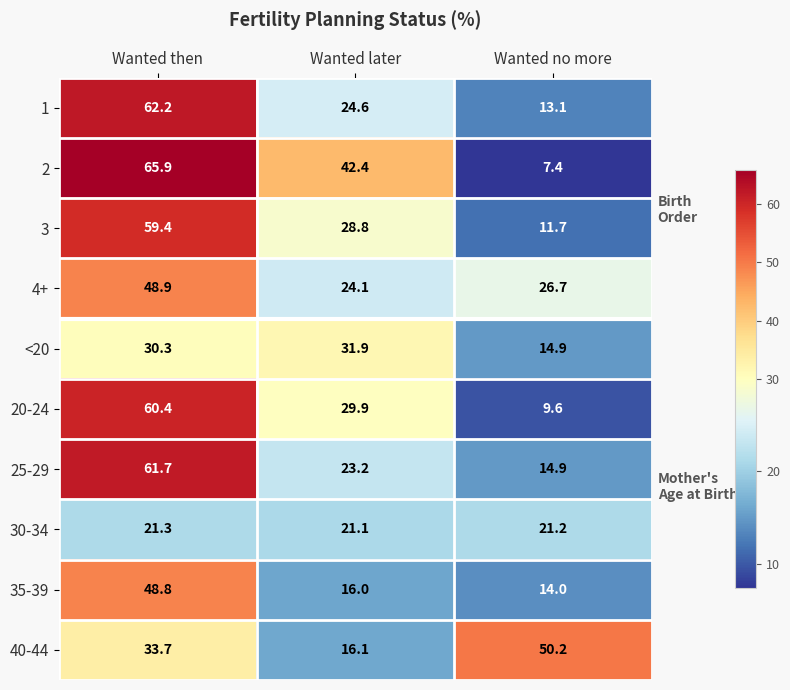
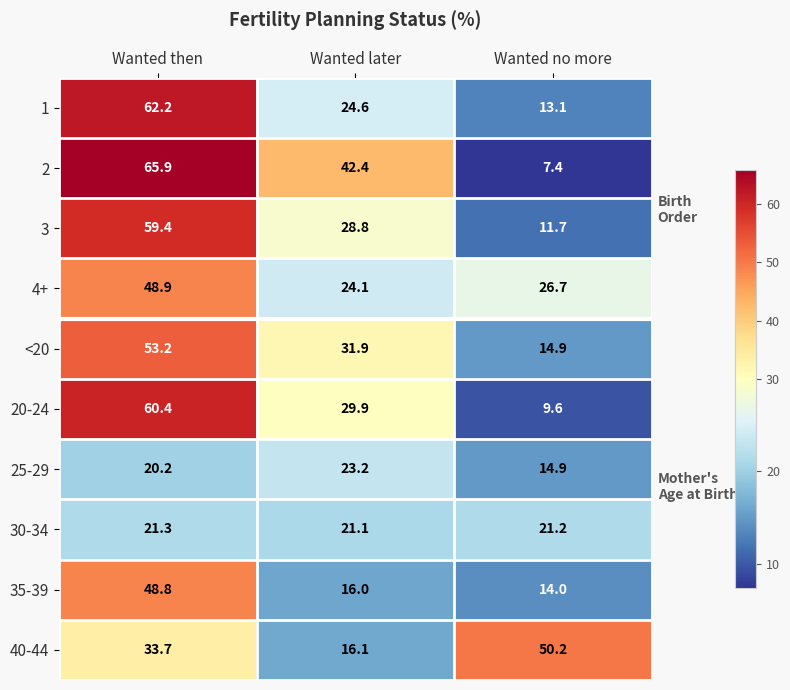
  {
    "1": {
      "Wanted then": 62.2,
      "Wanted later": 24.6,
      "Wanted no more": 13.1
    },
    "2": {
      "Wanted then": 65.9,
      "Wanted later": 42.4,
      "Wanted no more": 7.4
    },
    "3": {
      "Wanted then": 59.4,
      "Wanted later": 28.8,
      "Wanted no more": 11.7
    },
    "4+": {
      "Wanted then": 48.9,
      "Wanted later": 24.1,
      "Wanted no more": 26.7
    },
    "<20": {
-     "Wanted then": 30.3,
+     "Wanted then": 53.2,
      "Wanted later": 31.9,
      "Wanted no more": 14.9
    },
    "20-24": {
      "Wanted then": 60.4,
      "Wanted later": 29.9,
      "Wanted no more": 9.6
    },
    "25-29": {
-     "Wanted then": 61.7,
+     "Wanted then": 20.2,
      "Wanted later": 23.2,
      "Wanted no more": 14.9
    },
    "30-34": {
      "Wanted then": 21.3,
      "Wanted later": 21.1,
      "Wanted no more": 21.2
    },
    "35-39": {
      "Wanted then": 48.8,
      "Wanted later": 16.0,
      "Wanted no more": 14.0
    },
    "40-44": {
      "Wanted then": 33.7,
      "Wanted later": 16.1,
      "Wanted no more": 50.2
    }
  }
